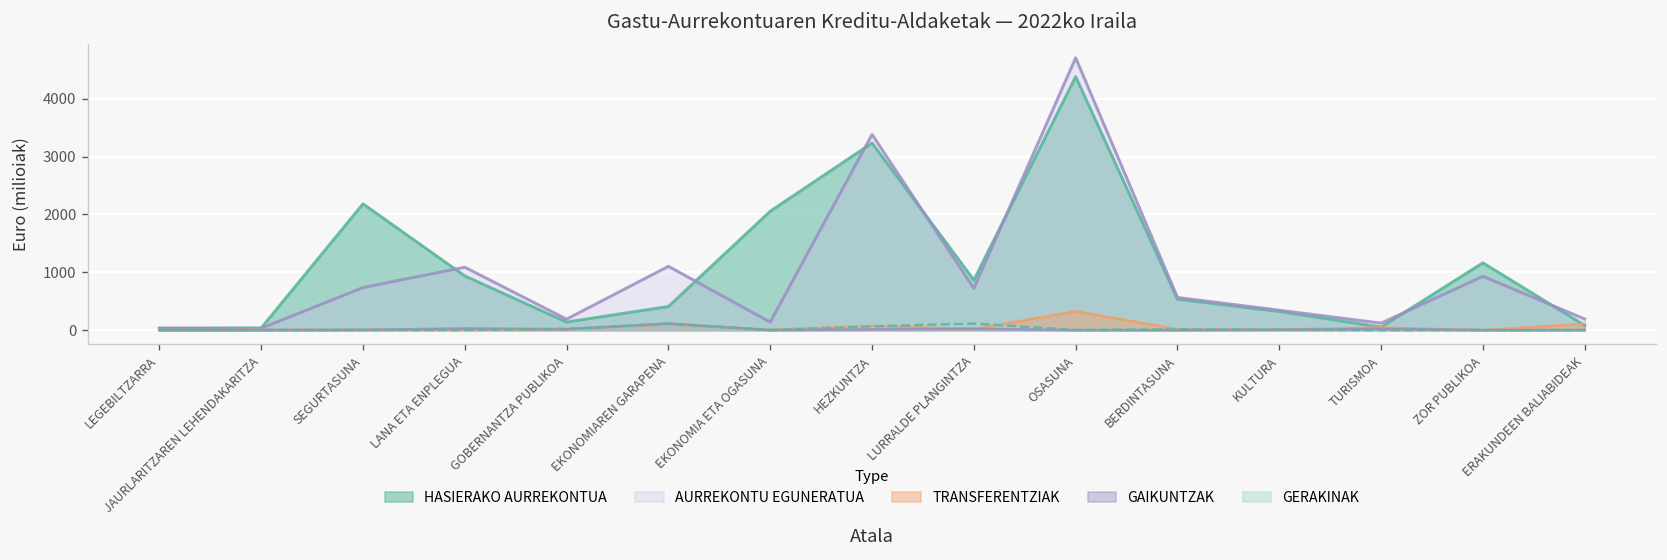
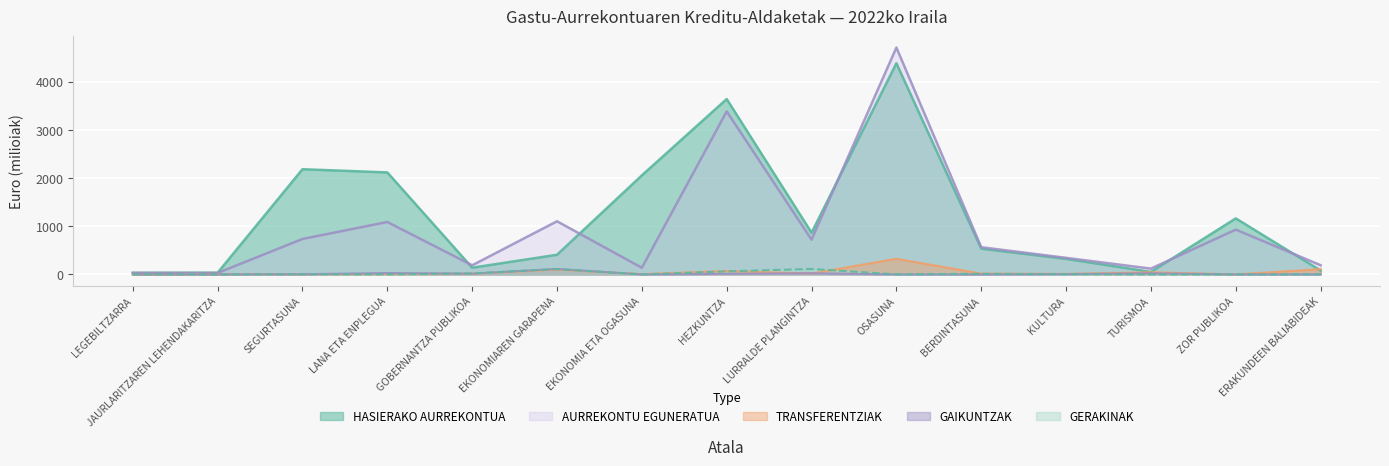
  {
    "HASIERAKO AURREKONTUA": {
      "SEGURTASUNA": 2200,
-     "LANA ETA ENPLEGUA": 900,
+     "LANA ETA ENPLEGUA": 2100,
      "EKONOMIAREN GARAPENA": 400,
      "EKONOMIA ETA OGASUNA": 2100,
-     "HEZKUNTZA": 3200,
+     "HEZKUNTZA": 3600,
      "LURRALDE PLANGINTZA": 900,
      "OSASUNA": 4400,
      "ZOR PUBLIKOA": 1200
    },
    "TRANSFERENTZIAK": {
      "OSASUNA": 300
    }
  }
